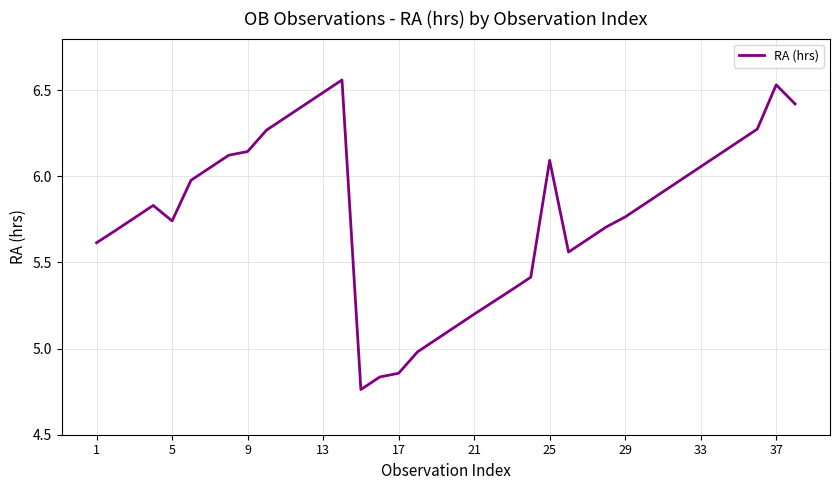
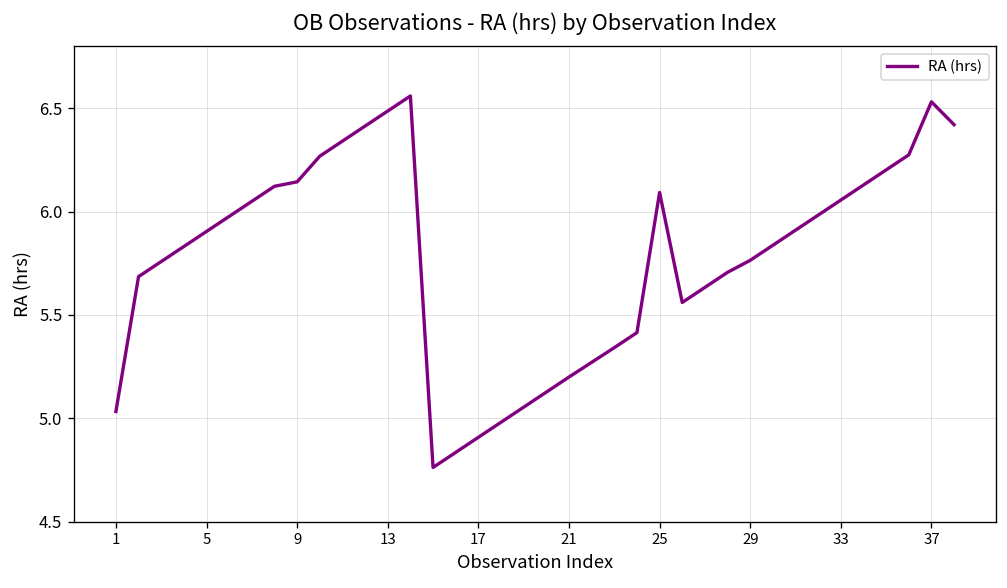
  {
-   "1": 5.61,
-   "5": 5.74,
+   "1": 5.03,
+   "5": 5.90,
    "9": 6.14,
    "13": 6.49,
-   "17": 4.86,
+   "17": 4.91,
    "21": 5.20,
    "25": 6.09,
    "29": 5.76,
    "33": 6.06,
    "37": 6.53
  }
